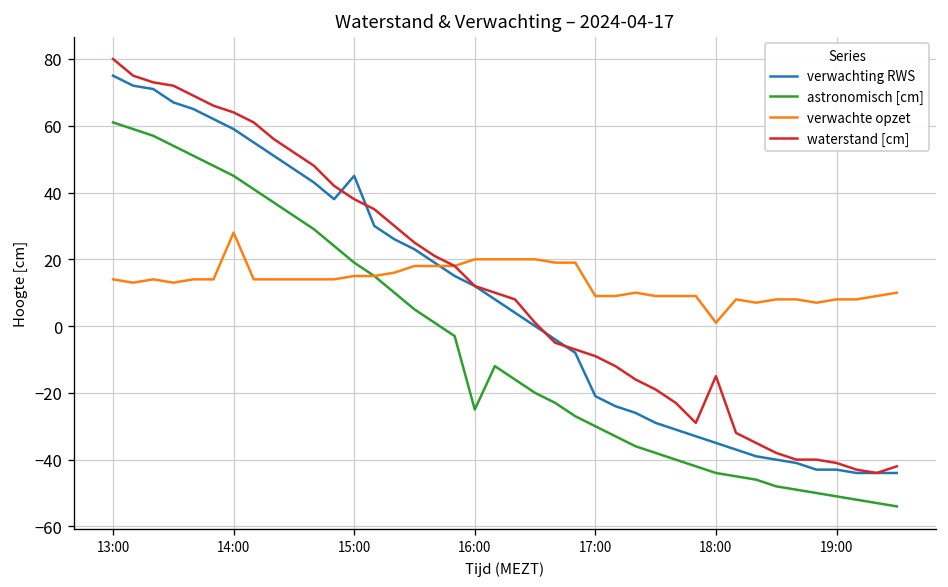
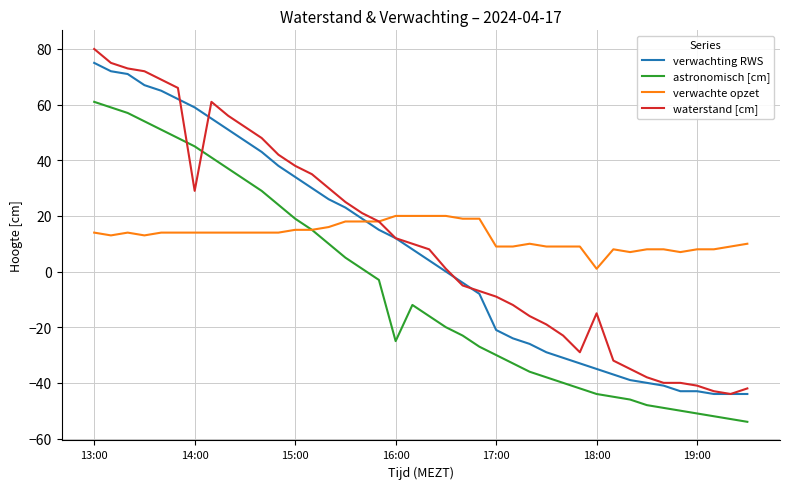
  {
    "verwachting RWS": {
      "13:00": 75,
      "14:00": 59,
-     "15:00": 45,
+     "15:00": 34,
      "17:00": -21,
      "18:00": -35,
      "19:00": -43
    },
    "astronomisch [cm]": {
      "13:00": 61,
      "14:00": 45,
      "15:00": 19,
      "16:00": -25,
      "17:00": -30,
      "18:00": -44,
      "19:00": -51
    },
    "verwachte opzet": {
      "13:00": 14,
-     "14:00": 28,
+     "14:00": 14,
      "15:00": 15,
      "16:00": 20,
      "17:00": 9,
      "18:00": 1,
      "19:00": 8
    },
    "waterstand [cm]": {
      "13:00": 80,
-     "14:00": 64,
+     "14:00": 29,
      "15:00": 38,
      "17:00": -9,
      "18:00": -15,
      "19:00": -41
    }
  }
